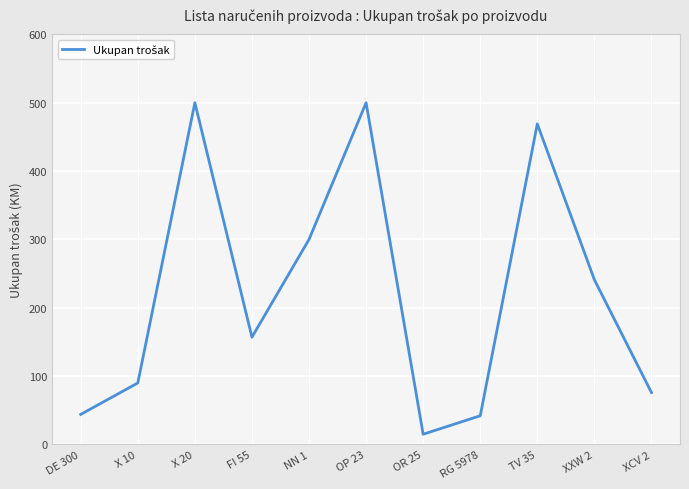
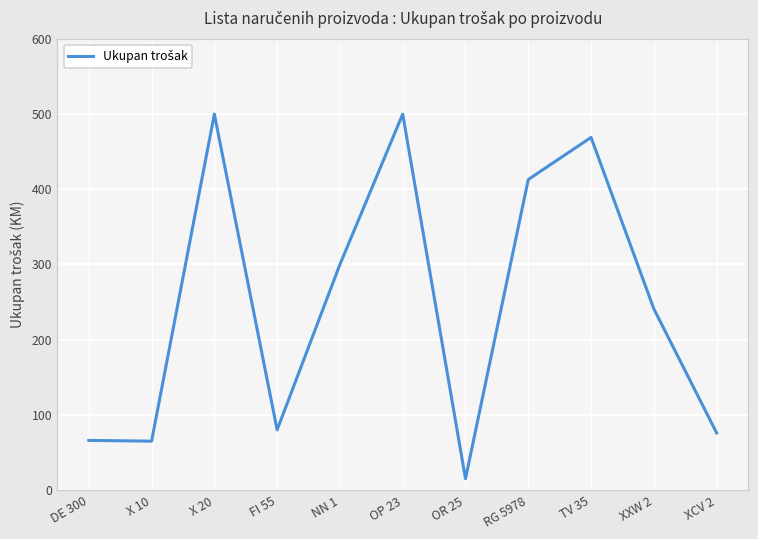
  {
-   "DE 300": 40,
-   "X 10": 90,
+   "DE 300": 70,
+   "X 10": 70,
    "X 20": 500,
-   "FI 55": 160,
+   "FI 55": 80,
    "NN 1": 300,
    "OP 23": 500,
    "OR 25": 20,
-   "RG 5978": 40,
+   "RG 5978": 410,
    "TV 35": 470,
    "XXW 2": 240,
    "XCV 2": 80
  }
